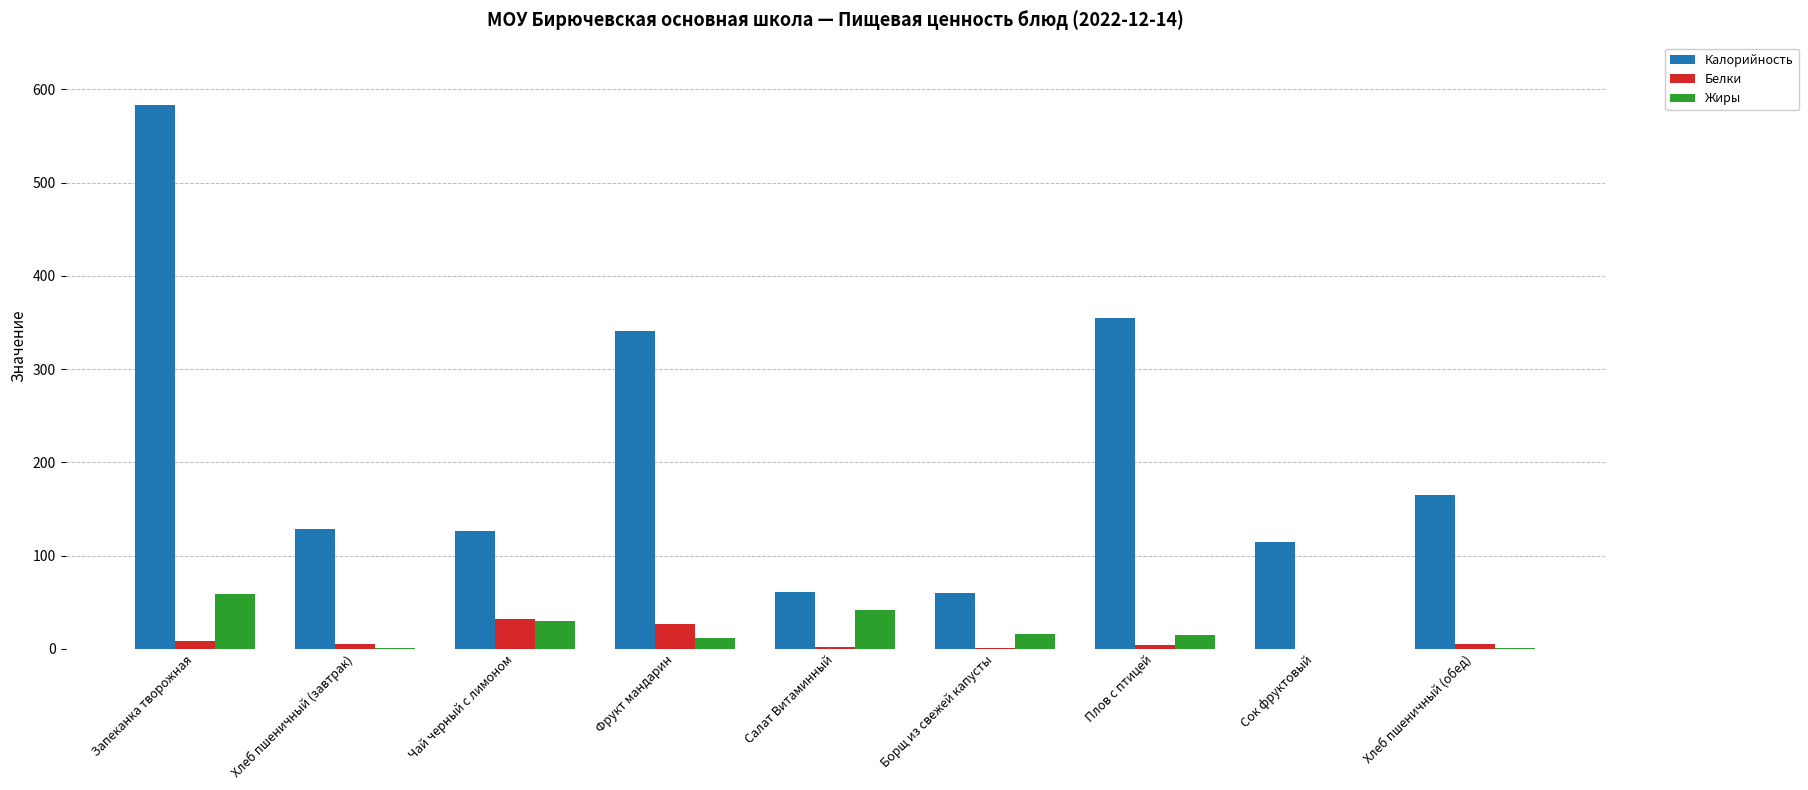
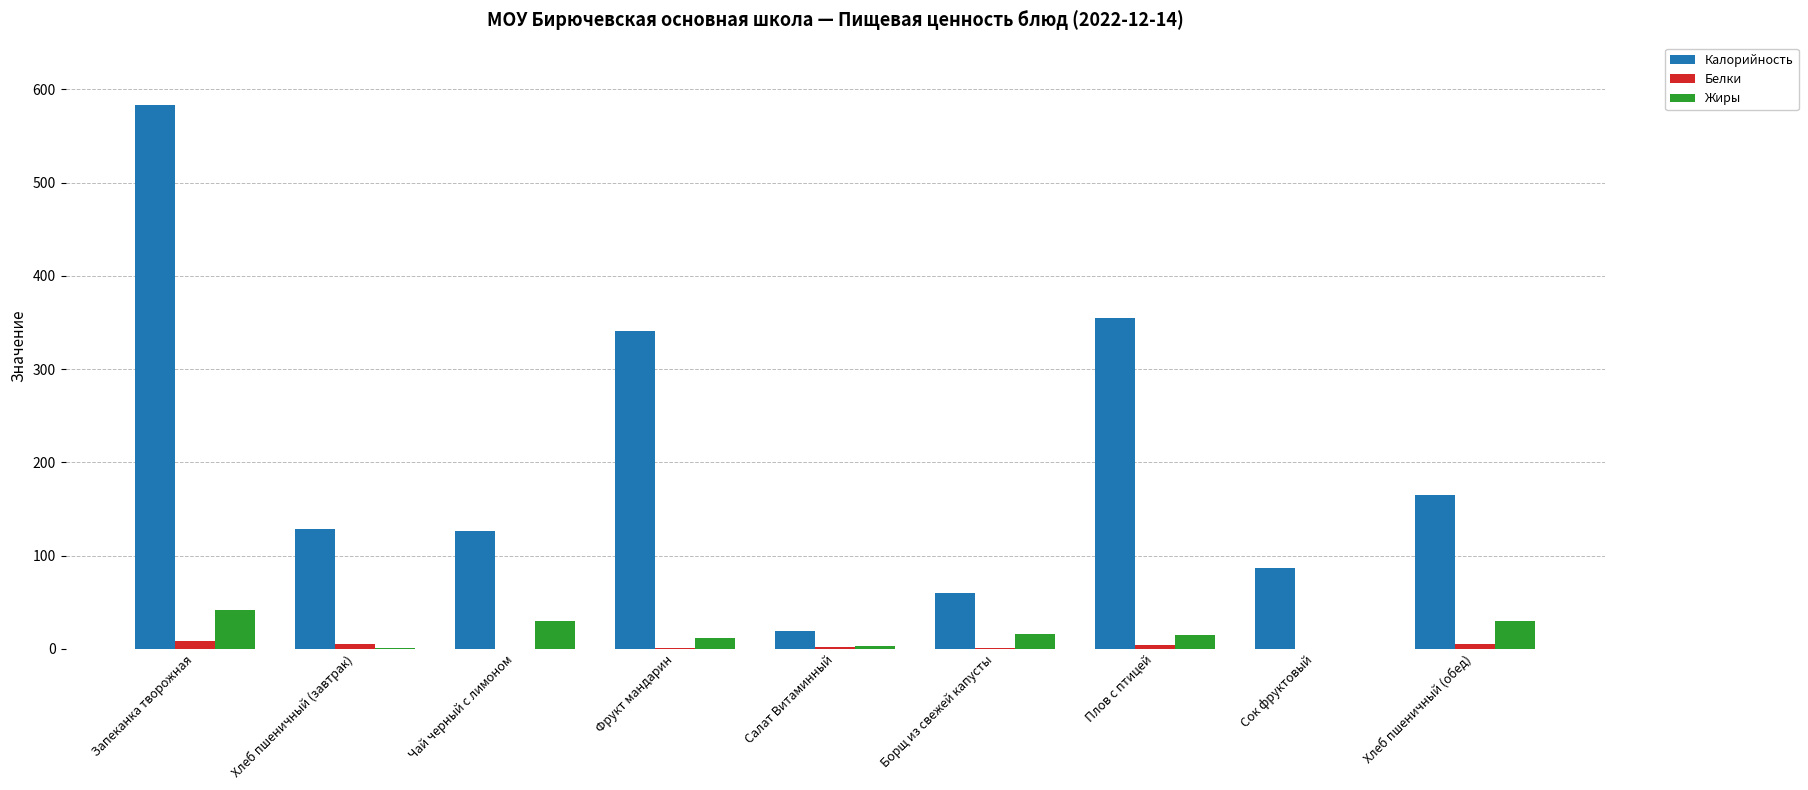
  {
    "Калорийность": {
      "Запеканка творожная": 580,
      "Хлеб пшеничный (завтрак)": 130,
      "Чай черный с лимоном": 130,
      "Фрукт мандарин": 340,
-     "Салат Витаминный": 60,
+     "Салат Витаминный": 20,
      "Борщ из свежей капусты": 60,
      "Плов с птицей": 350,
-     "Сок фруктовый": 110,
+     "Сок фруктовый": 90,
      "Хлеб пшеничный (обед)": 160
    },
    "Белки": {
      "Запеканка творожная": 10,
      "Хлеб пшеничный (завтрак)": 10,
-     "Чай черный с лимоном": 30,
-     "Фрукт мандарин": 30,
+     "Чай черный с лимоном": 0,
+     "Фрукт мандарин": 0,
      "Плов с птицей": 0,
      "Сок фруктовый": 0,
      "Хлеб пшеничный (обед)": 10
    },
    "Жиры": {
-     "Запеканка творожная": 60,
+     "Запеканка творожная": 40,
      "Чай черный с лимоном": 30,
      "Фрукт мандарин": 10,
-     "Салат Витаминный": 40,
+     "Салат Витаминный": 0,
      "Борщ из свежей капусты": 20,
      "Плов с птицей": 10,
-     "Хлеб пшеничный (обед)": 0
+     "Хлеб пшеничный (обед)": 30
    }
  }
